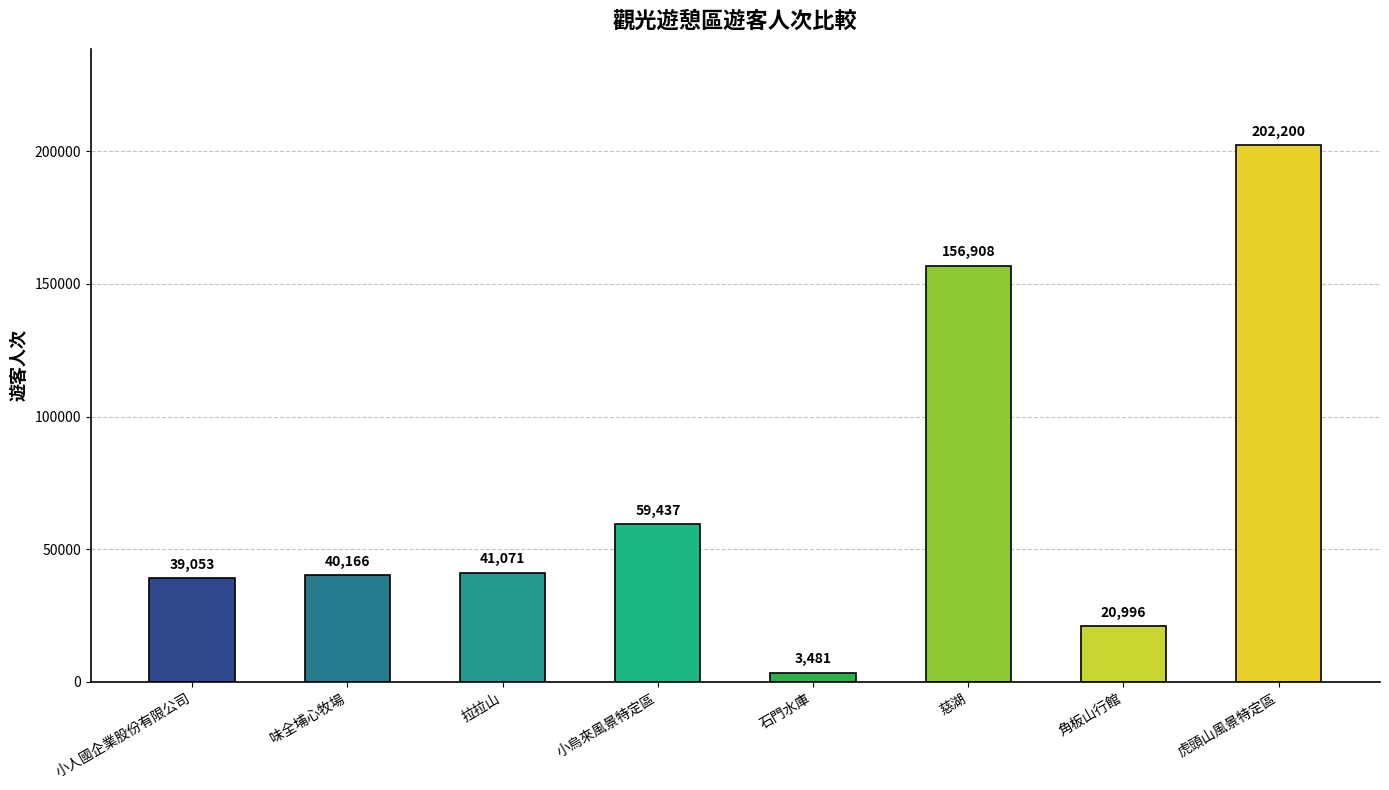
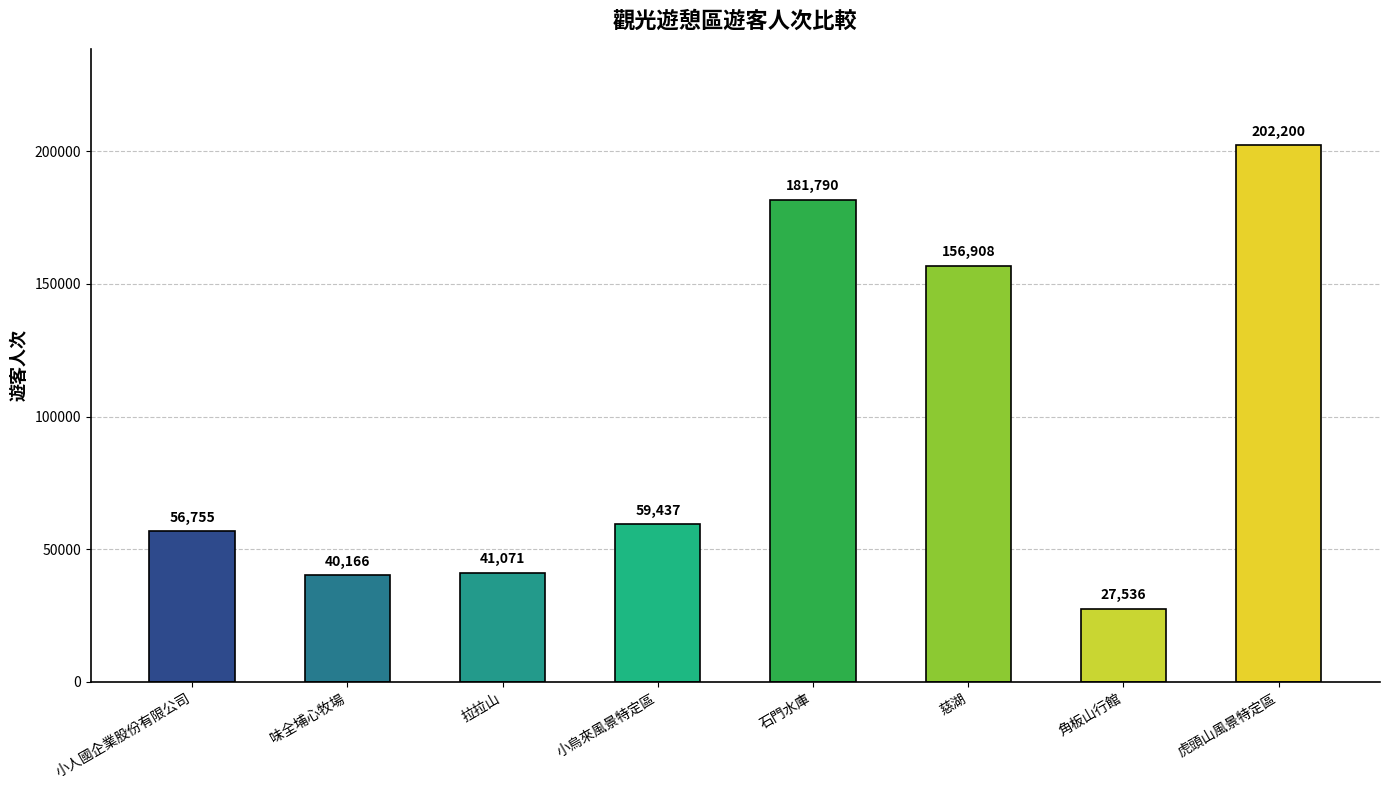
  {
-   "小人國企業股份有限公司": "39,053",
+   "小人國企業股份有限公司": "56,755",
    "味全埔心牧場": "40,166",
    "拉拉山": "41,071",
    "小烏來風景特定區": "59,437",
-   "石門水庫": "3,481",
+   "石門水庫": "181,790",
    "慈湖": "156,908",
-   "角板山行館": "20,996",
+   "角板山行館": "27,536",
    "虎頭山風景特定區": "202,200"
  }
